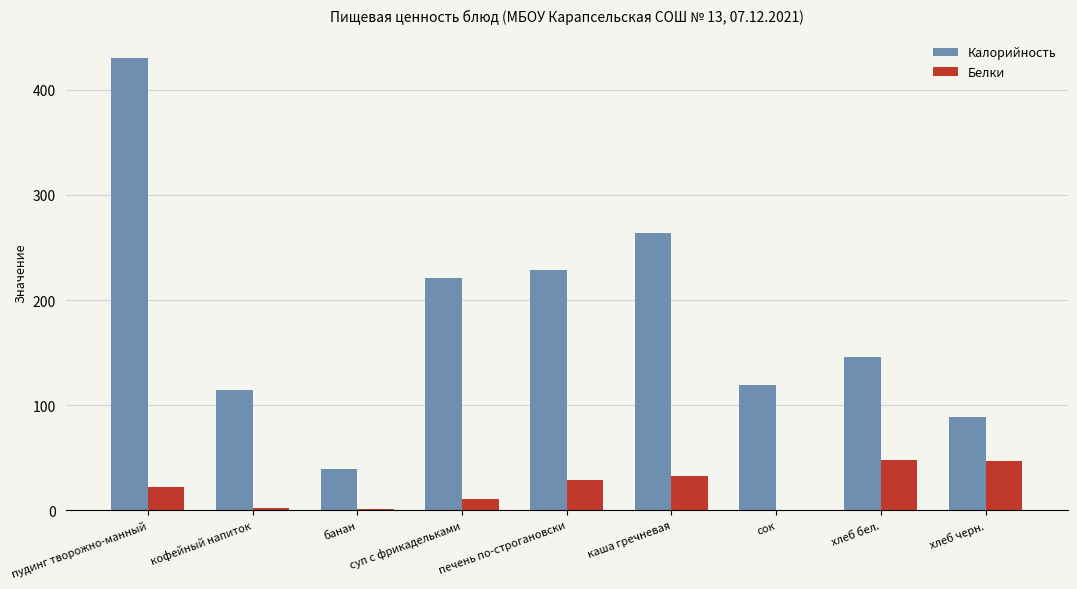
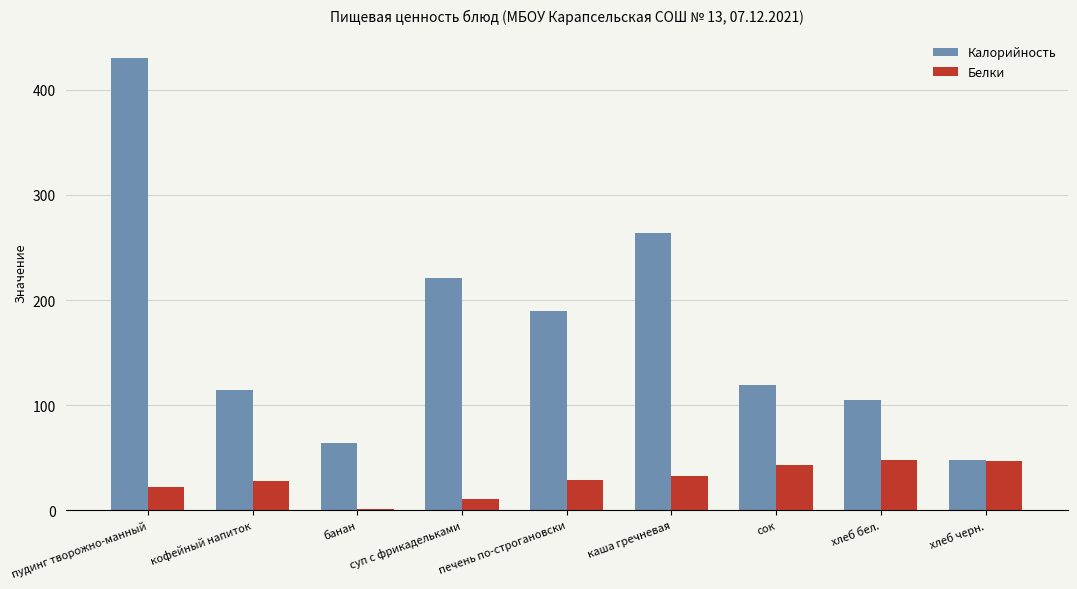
  {
    "Калорийность": {
      "пудинг творожно-манный": 431,
      "кофейный напиток": 114,
-     "банан": 39,
+     "банан": 64,
      "суп с фрикадельками": 221,
-     "печень по-строгановски": 228,
+     "печень по-строгановски": 190,
      "каша гречневая": 263,
      "сок": 119,
-     "хлеб бел.": 146,
-     "хлеб черн.": 89
+     "хлеб бел.": 105,
+     "хлеб черн.": 48
    },
    "Белки": {
      "пудинг творожно-манный": 22,
-     "кофейный напиток": 2,
+     "кофейный напиток": 28,
      "суп с фрикадельками": 10,
      "печень по-строгановски": 28,
      "каша гречневая": 32,
-     "сок": 0,
+     "сок": 43,
      "хлеб бел.": 47,
      "хлеб черн.": 47
    }
  }
